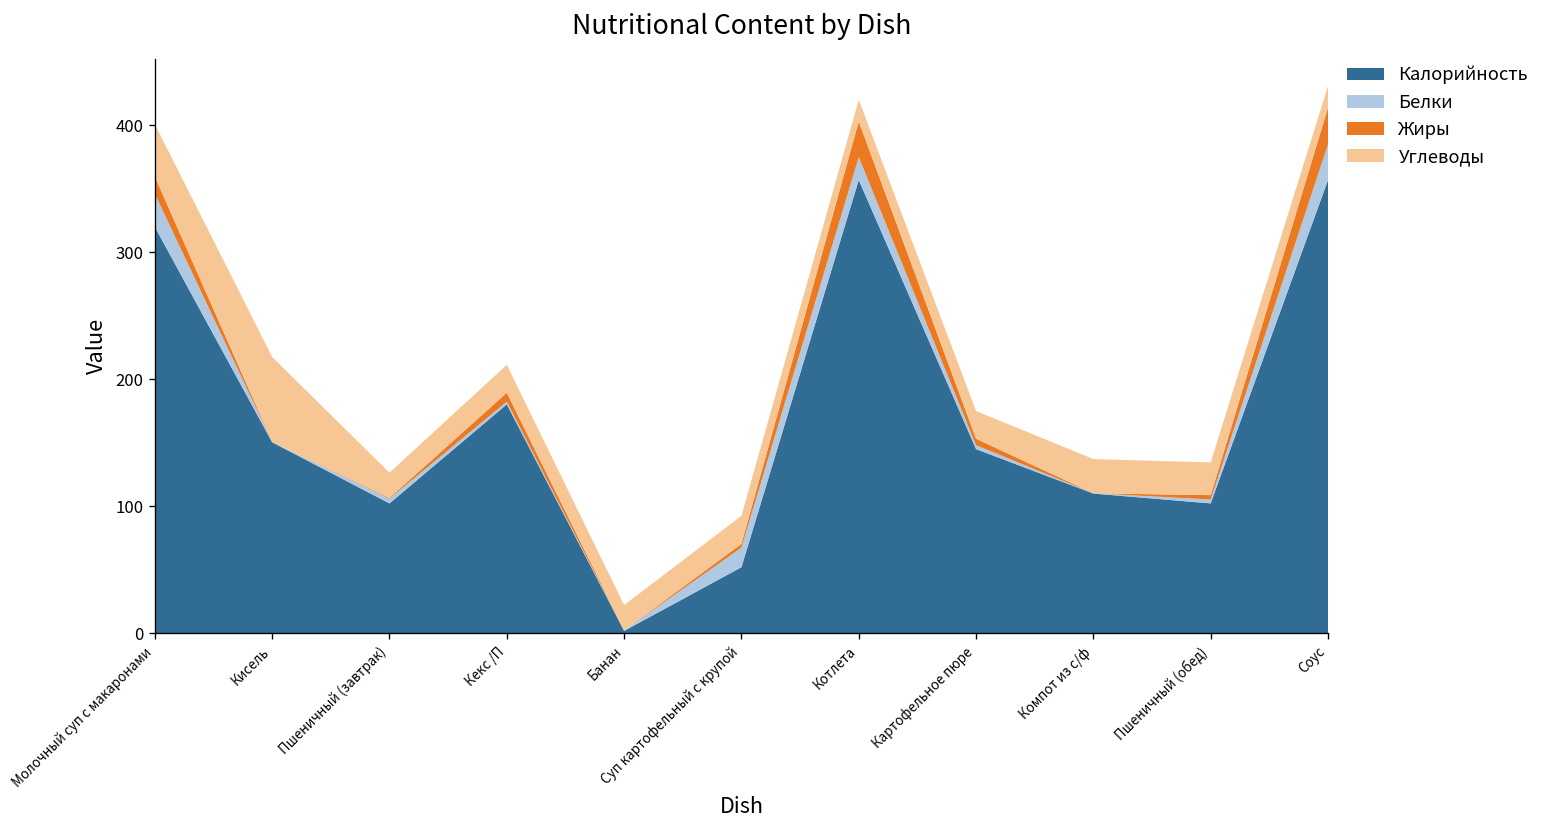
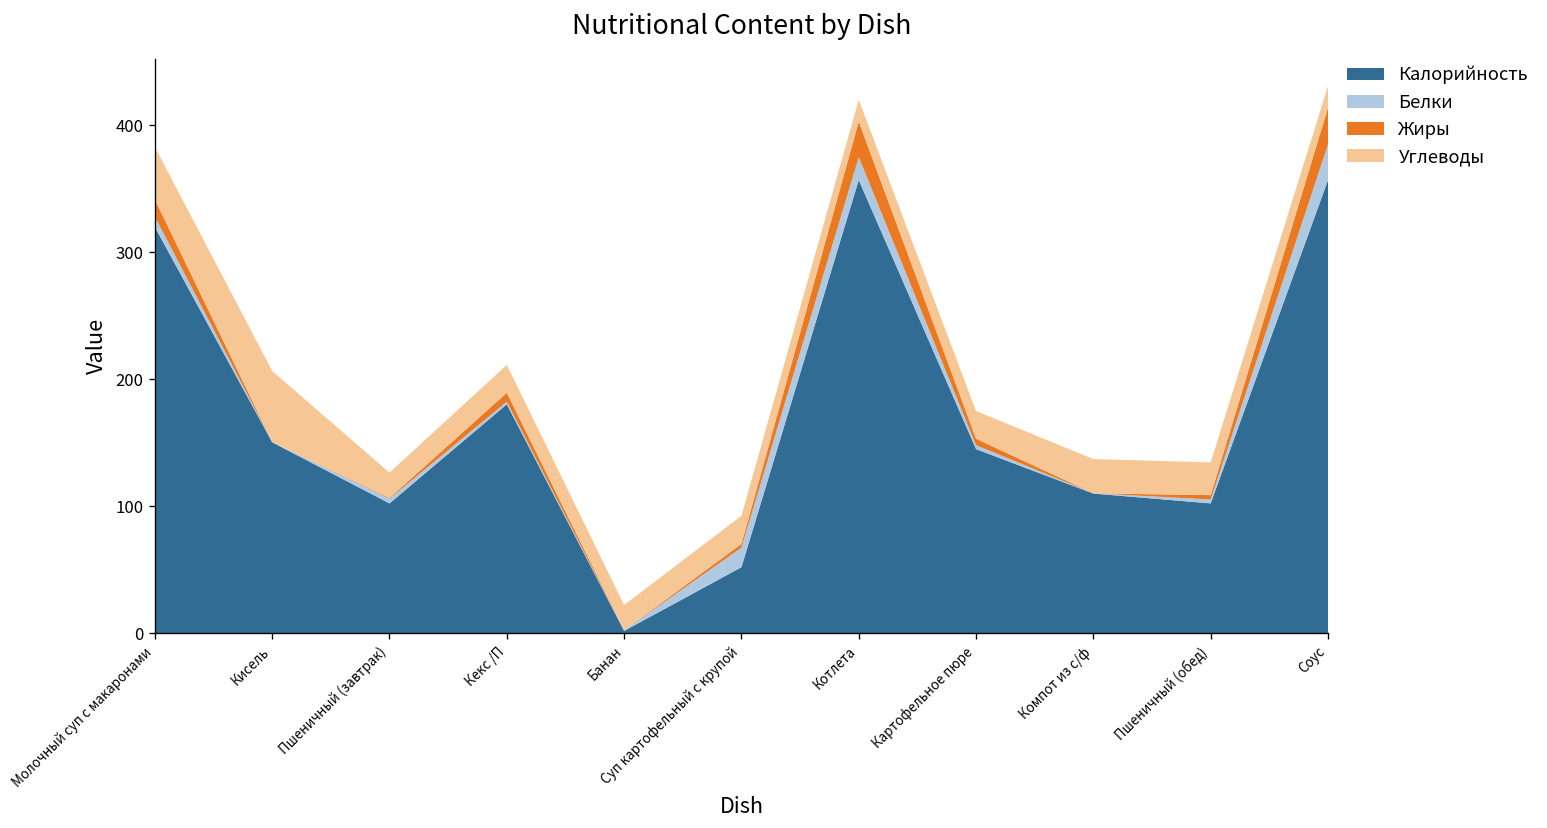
  {
    "Калорийность": {
      "Молочный суп с макаронами": 320,
      "Пшеничный (завтрак)": 102,
      "Суп картофельный с крупой": 52,
      "Котлета": 357,
      "Картофельное пюре": 145,
      "Пшеничный (обед)": 102,
      "Соус": 357
    },
    "Белки": {
-     "Молочный суп с макаронами": 26,
+     "Молочный суп с макаронами": 8,
      "Суп картофельный с крупой": 15,
      "Котлета": 18,
      "Картофельное пюре": 3,
      "Пшеничный (обед)": 3,
      "Соус": 28
    },
    "Жиры": {
      "Молочный суп с макаронами": 14,
      "Кекс /П": 7,
      "Суп картофельный с крупой": 3,
      "Котлета": 28,
      "Картофельное пюре": 5,
      "Пшеничный (обед)": 3,
      "Соус": 29
    },
    "Углеводы": {
      "Молочный суп с макаронами": 41,
-     "Кисель": 67,
+     "Кисель": 56,
      "Пшеничный (завтрак)": 20,
      "Кекс /П": 22,
      "Банан": 20,
      "Суп картофельный с крупой": 22,
      "Котлета": 17,
      "Картофельное пюре": 22,
      "Компот из с/ф": 27,
      "Пшеничный (обед)": 26,
      "Соус": 17
    }
  }
